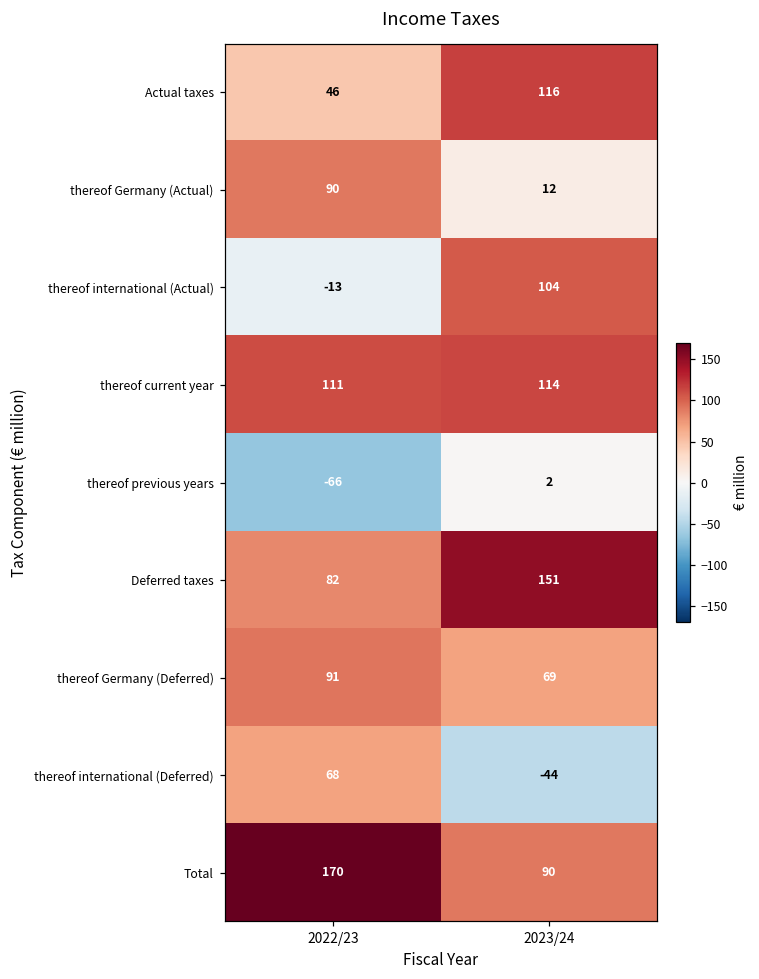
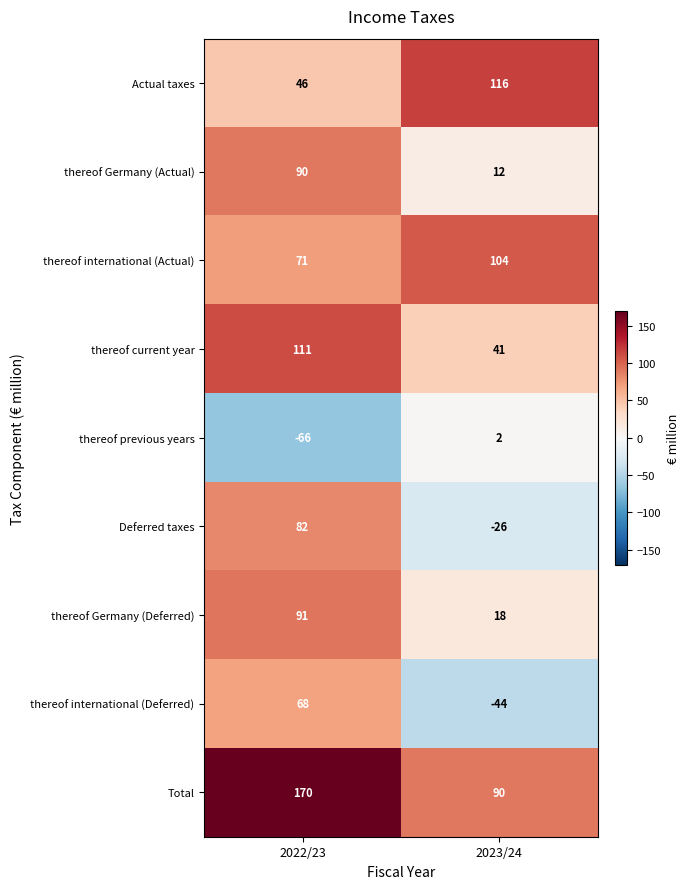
  {
    "Actual taxes": {
      "2022/23": 46,
      "2023/24": 116
    },
    "thereof Germany (Actual)": {
      "2022/23": 90,
      "2023/24": 12
    },
    "thereof international (Actual)": {
-     "2022/23": -13,
+     "2022/23": 71,
      "2023/24": 104
    },
    "thereof current year": {
      "2022/23": 111,
-     "2023/24": 114
+     "2023/24": 41
    },
    "thereof previous years": {
      "2022/23": -66,
      "2023/24": 2
    },
    "Deferred taxes": {
      "2022/23": 82,
-     "2023/24": 151
+     "2023/24": -26
    },
    "thereof Germany (Deferred)": {
      "2022/23": 91,
-     "2023/24": 69
+     "2023/24": 18
    },
    "thereof international (Deferred)": {
      "2022/23": 68,
      "2023/24": -44
    },
    "Total": {
      "2022/23": 170,
      "2023/24": 90
    }
  }
